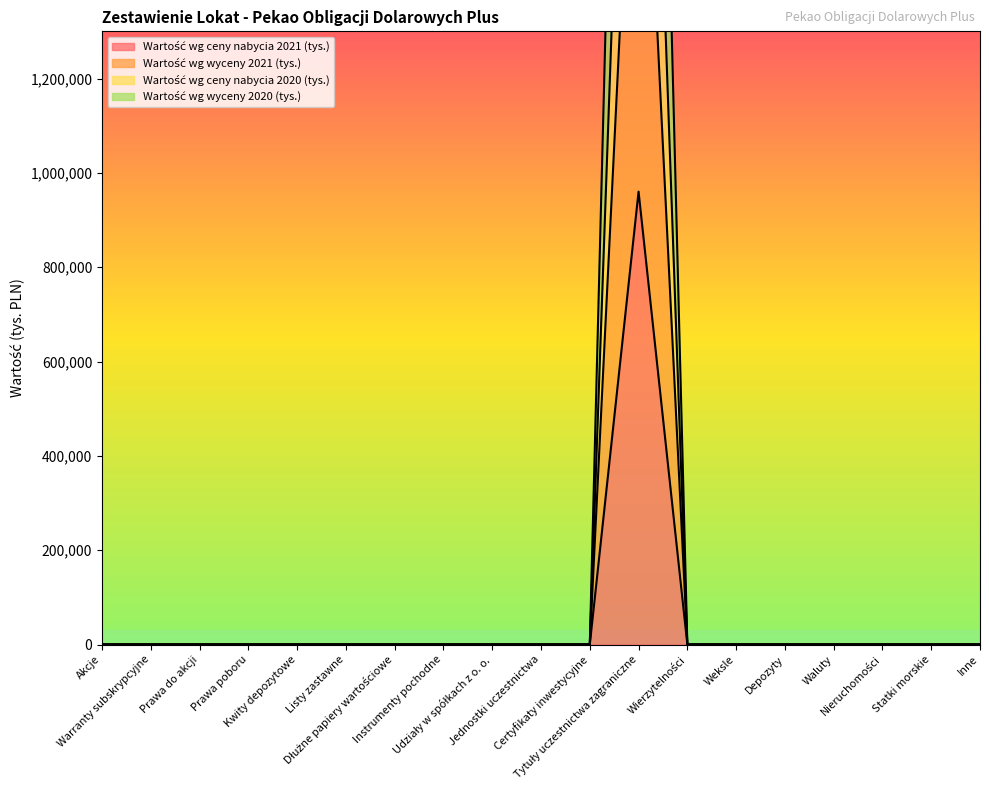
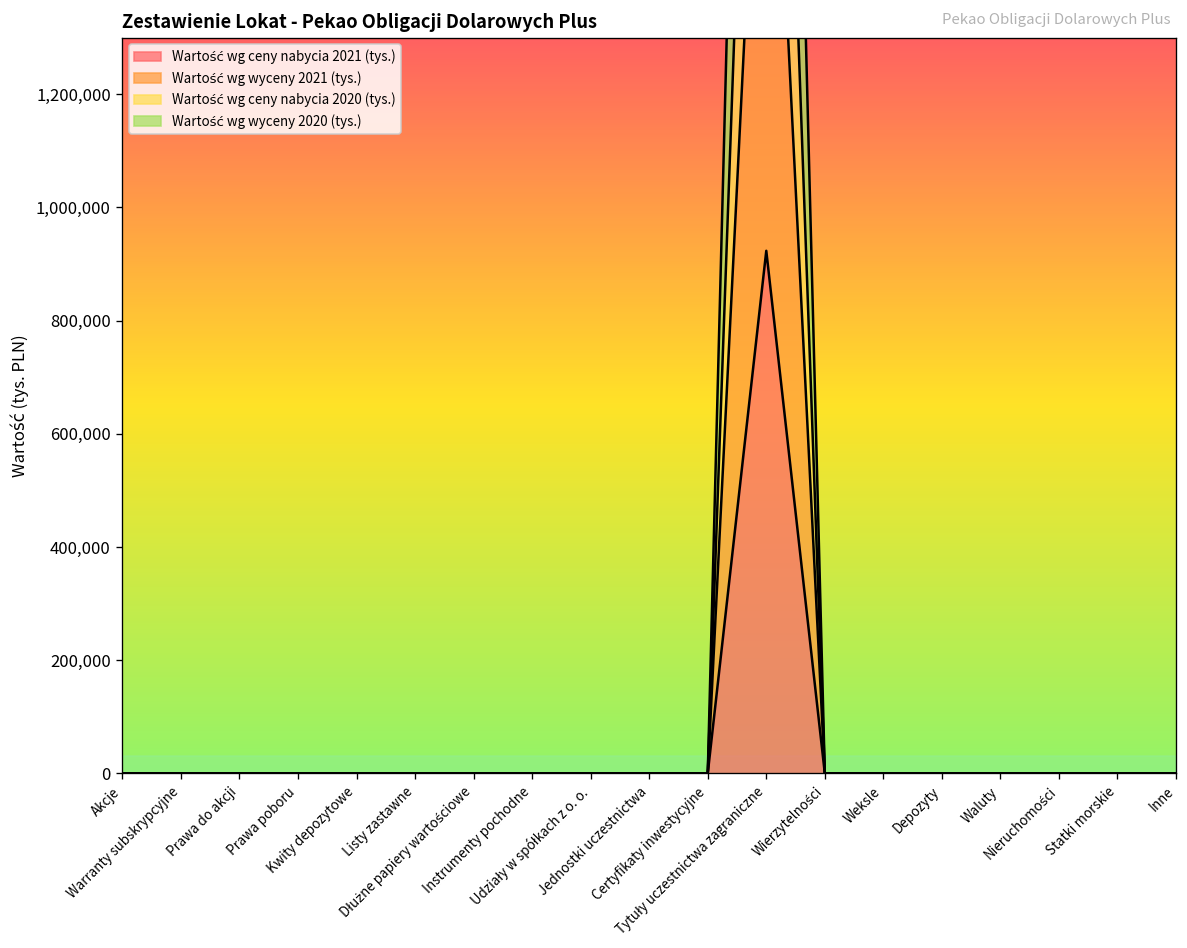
  {
    "Wartość wg ceny nabycia 2021 (tys.)": {
-     "Tytuły uczestnictwa zagraniczne": "960,000"
+     "Tytuły uczestnictwa zagraniczne": "920,000"
    }
  }
